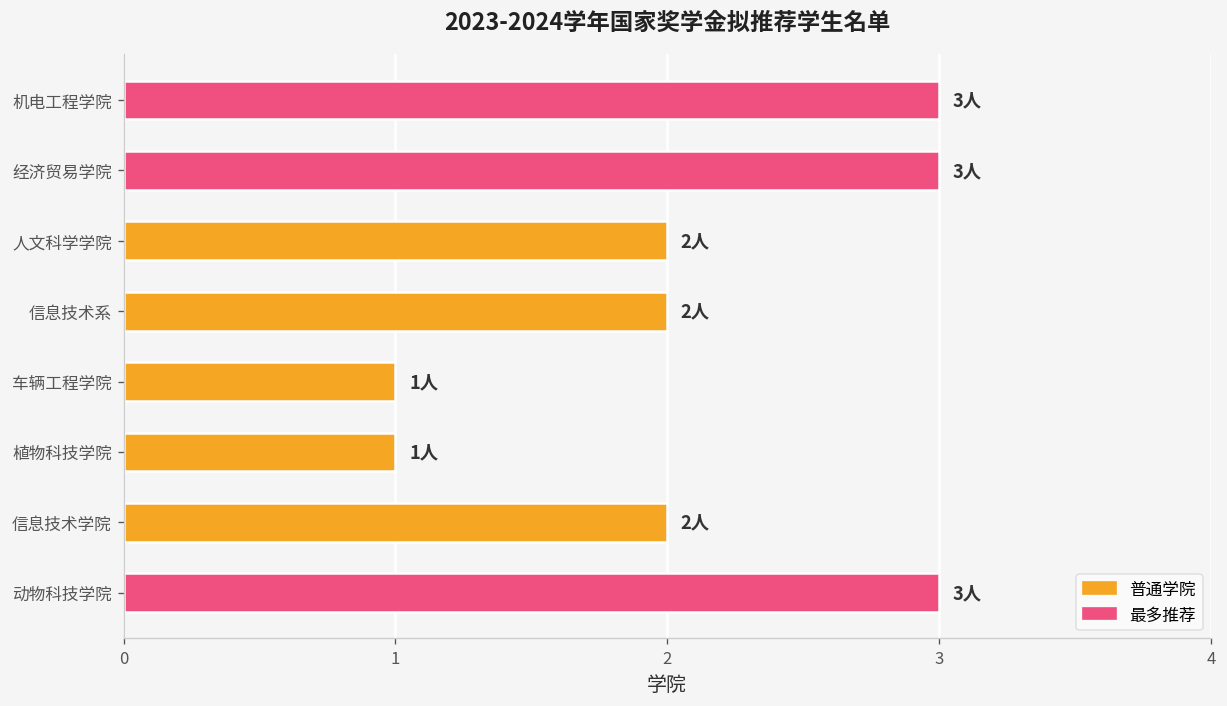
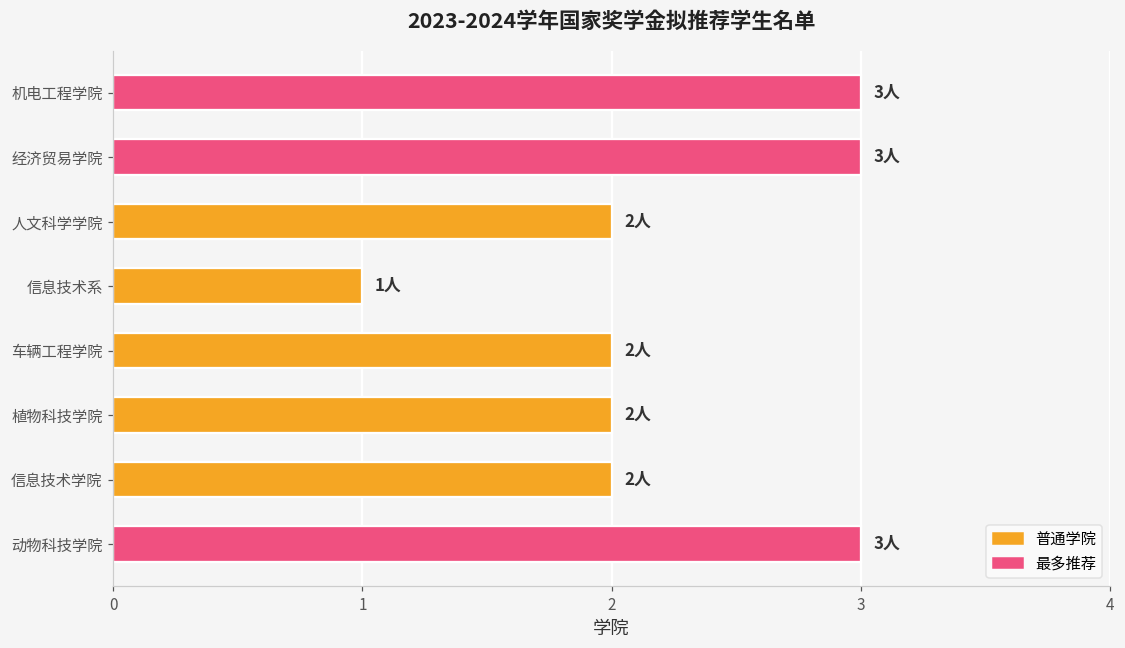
  {
    "机电工程学院": "3人",
    "经济贸易学院": "3人",
    "人文科学学院": "2人",
-   "信息技术系": "2人",
-   "车辆工程学院": "1人",
-   "植物科技学院": "1人",
+   "信息技术系": "1人",
+   "车辆工程学院": "2人",
+   "植物科技学院": "2人",
    "信息技术学院": "2人",
    "动物科技学院": "3人"
  }
